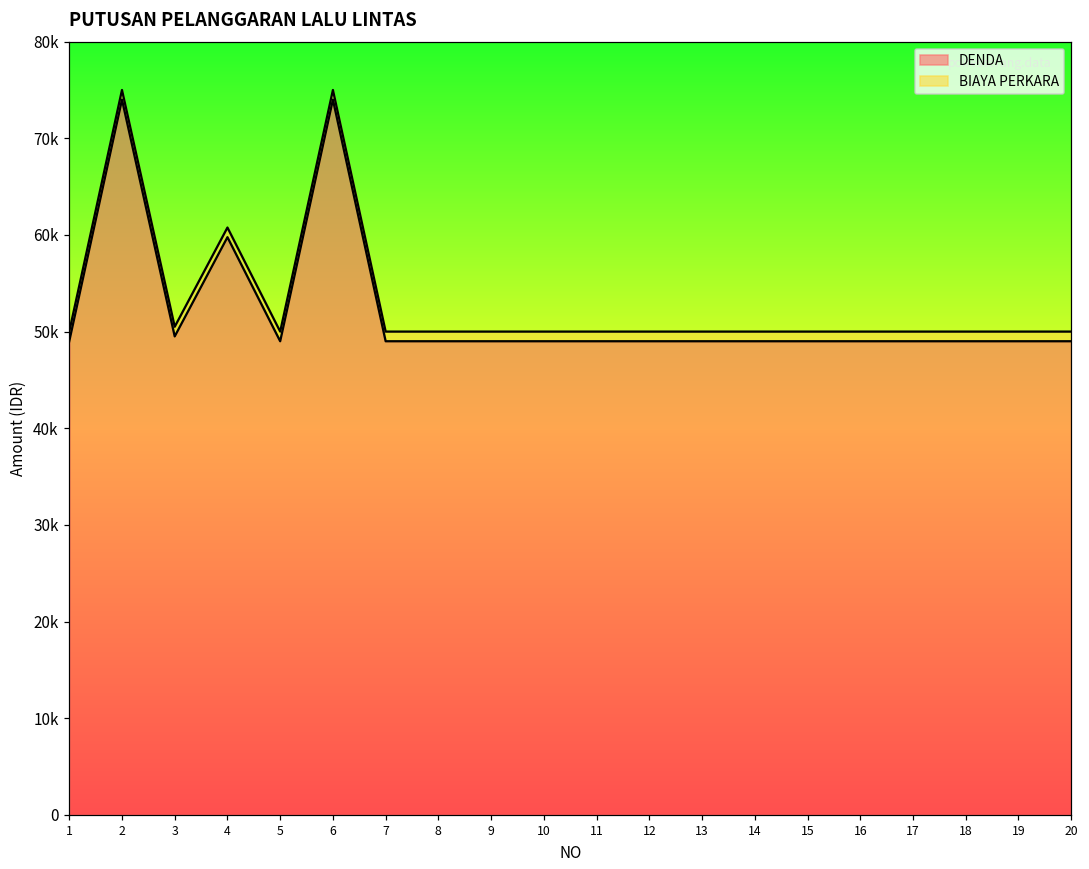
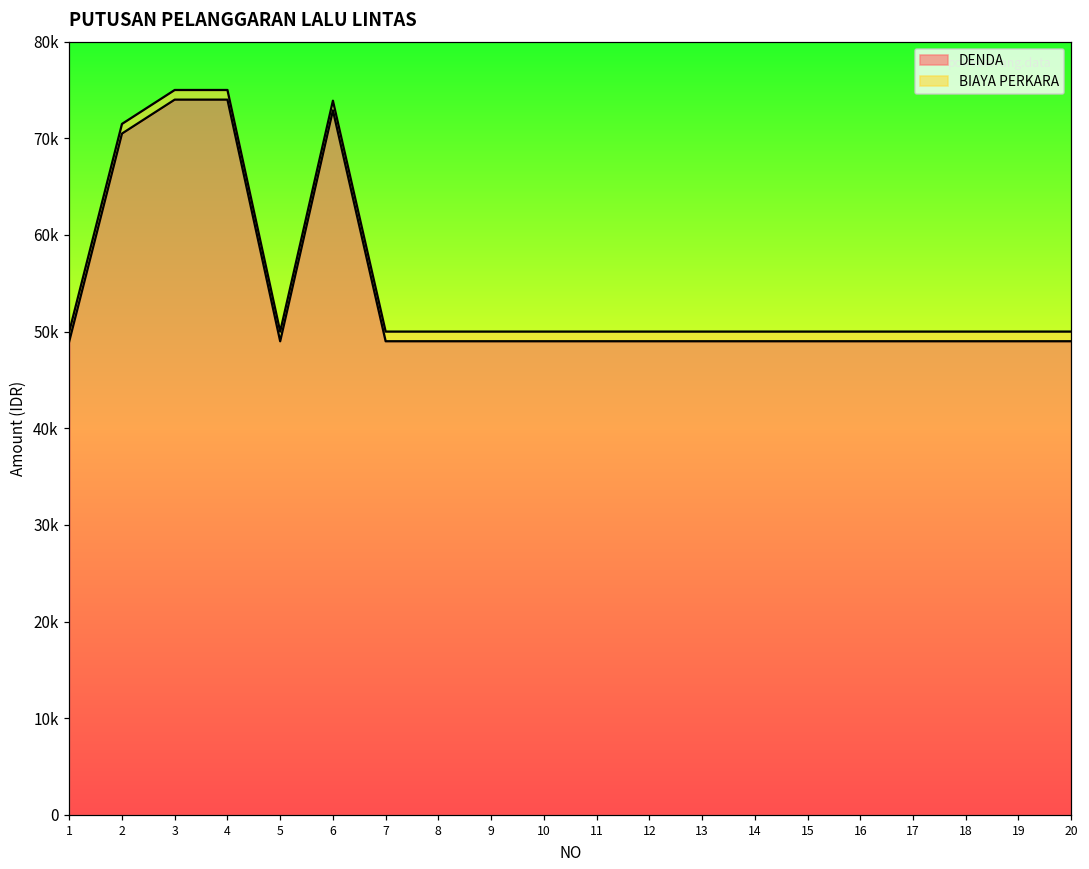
  {
    "DENDA": {
      "1": 49000,
-     "2": 74000,
-     "3": 50000,
-     "4": 60000,
+     "2": 70000,
+     "3": 74000,
+     "4": 74000,
      "5": 49000,
-     "6": 74000,
+     "6": 73000,
      "7": 49000,
      "8": 49000,
      "9": 49000,
      "10": 49000,
      "11": 49000,
      "12": 49000,
      "13": 49000,
      "14": 49000,
      "15": 49000,
      "16": 49000,
      "17": 49000,
      "18": 49000,
      "19": 49000,
      "20": 49000
    },
    "BIAYA PERKARA": {
      "1": 1000,
      "2": 1000,
      "3": 1000,
      "4": 1000,
      "5": 1000,
      "6": 1000,
      "7": 1000,
      "8": 1000,
      "9": 1000,
      "10": 1000,
      "11": 1000,
      "12": 1000,
      "13": 1000,
      "14": 1000,
      "15": 1000,
      "16": 1000,
      "17": 1000,
      "18": 1000,
      "19": 1000,
      "20": 1000
    }
  }
